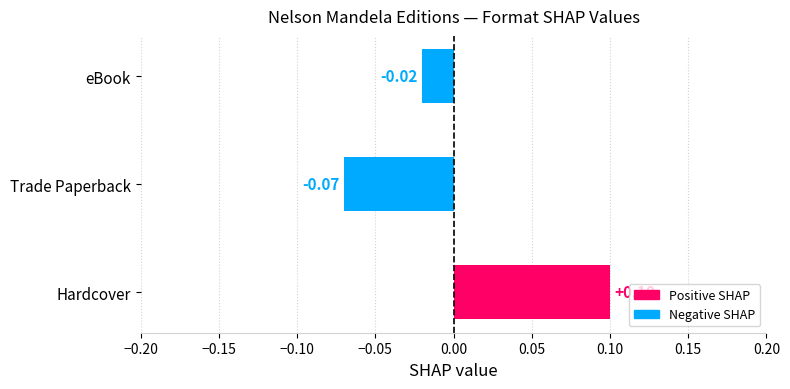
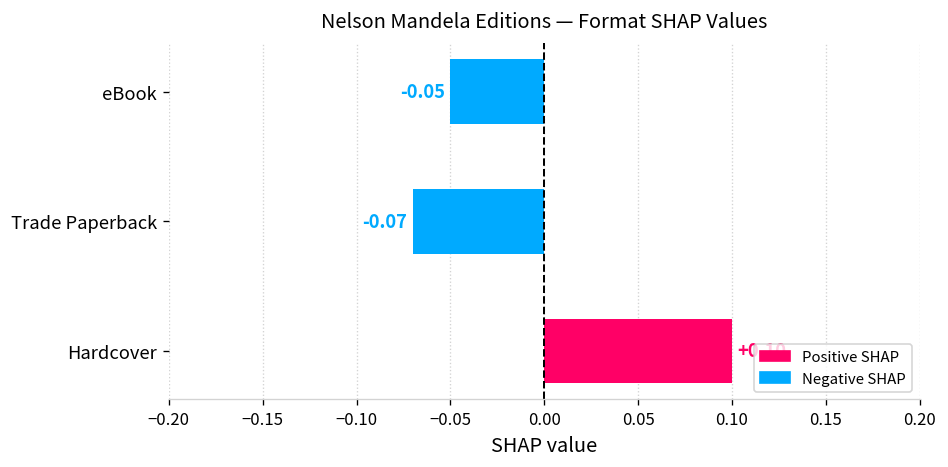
  {
-   "eBook": -0.02,
+   "eBook": -0.05,
    "Trade Paperback": -0.07
  }
